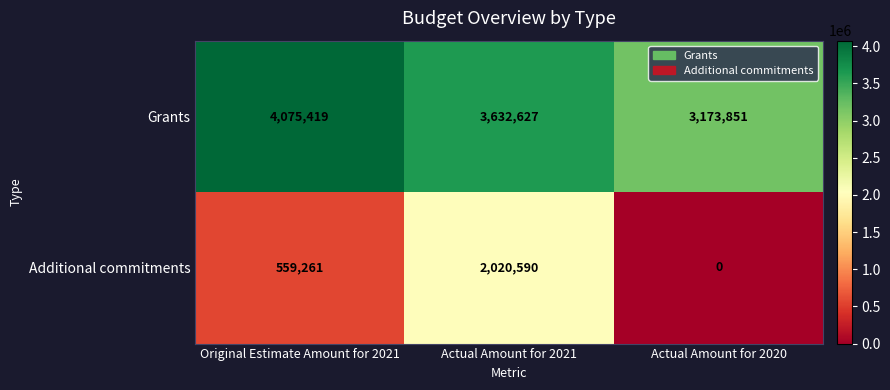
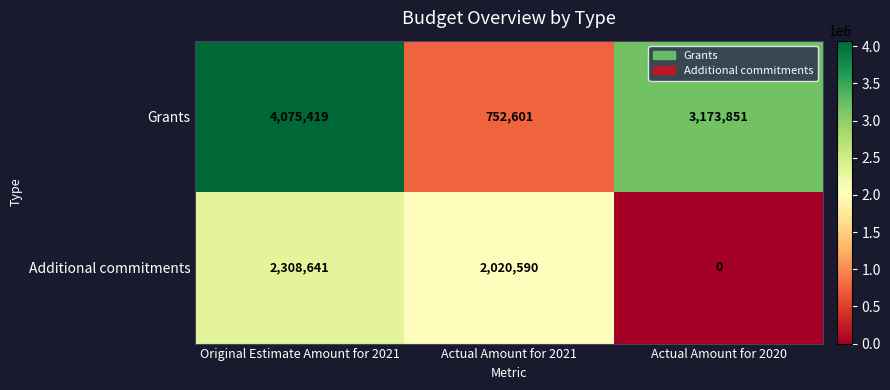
  {
    "Grants": {
      "Original Estimate Amount for 2021": "4,075,419",
-     "Actual Amount for 2021": "3,632,627",
+     "Actual Amount for 2021": "752,601",
      "Actual Amount for 2020": "3,173,851"
    },
    "Additional commitments": {
-     "Original Estimate Amount for 2021": "559,261",
+     "Original Estimate Amount for 2021": "2,308,641",
      "Actual Amount for 2021": "2,020,590",
      "Actual Amount for 2020": "0"
    }
  }
